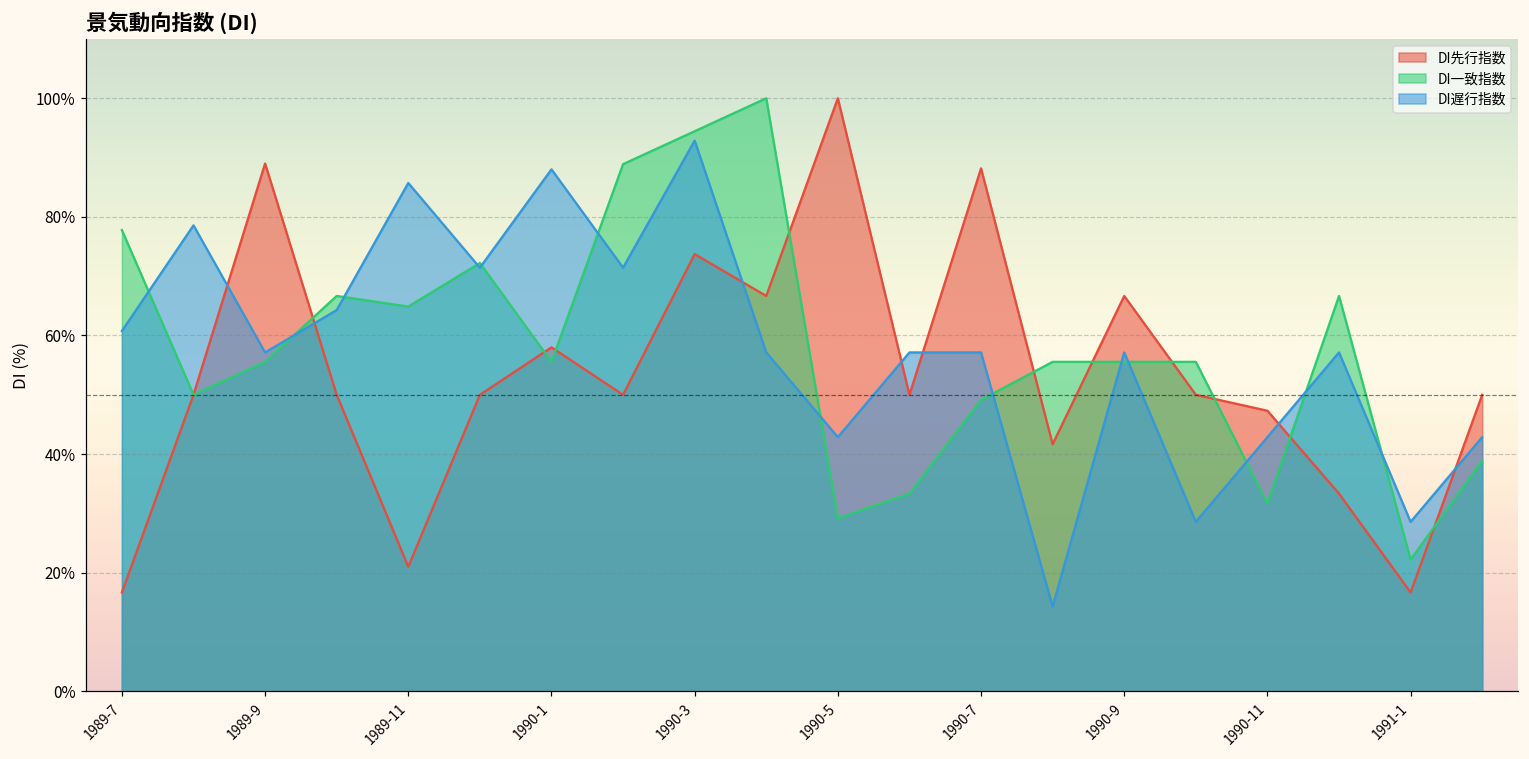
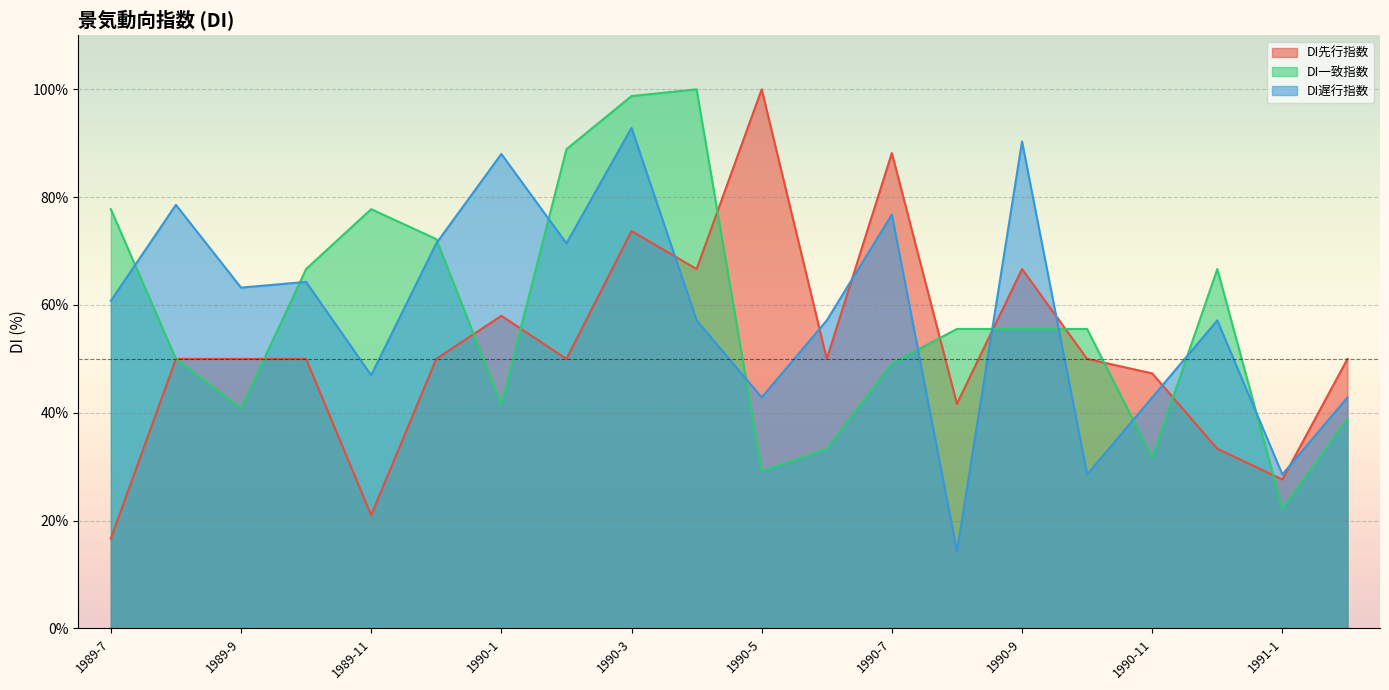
  {
    "DI先行指数": {
      "1989-7": "17%",
-     "1989-9": "89%",
+     "1989-9": "50%",
      "1989-11": "21%",
      "1990-1": "58%",
      "1990-3": "74%",
      "1990-5": "100%",
      "1990-7": "88%",
      "1990-9": "67%",
      "1990-11": "47%",
-     "1991-1": "17%"
+     "1991-1": "28%"
    },
    "DI一致指数": {
      "1989-7": "78%",
-     "1989-9": "56%",
-     "1989-11": "65%",
-     "1990-1": "56%",
-     "1990-3": "94%",
+     "1989-9": "41%",
+     "1989-11": "78%",
+     "1990-1": "42%",
+     "1990-3": "99%",
      "1990-5": "29%",
      "1990-7": "49%",
      "1990-9": "56%",
      "1990-11": "32%",
      "1991-1": "22%"
    },
    "DI遅行指数": {
      "1989-7": "61%",
-     "1989-9": "57%",
-     "1989-11": "86%",
+     "1989-9": "63%",
+     "1989-11": "47%",
      "1990-1": "88%",
      "1990-3": "93%",
      "1990-5": "43%",
-     "1990-7": "57%",
-     "1990-9": "57%",
+     "1990-7": "77%",
+     "1990-9": "90%",
      "1990-11": "43%",
      "1991-1": "29%"
    }
  }
